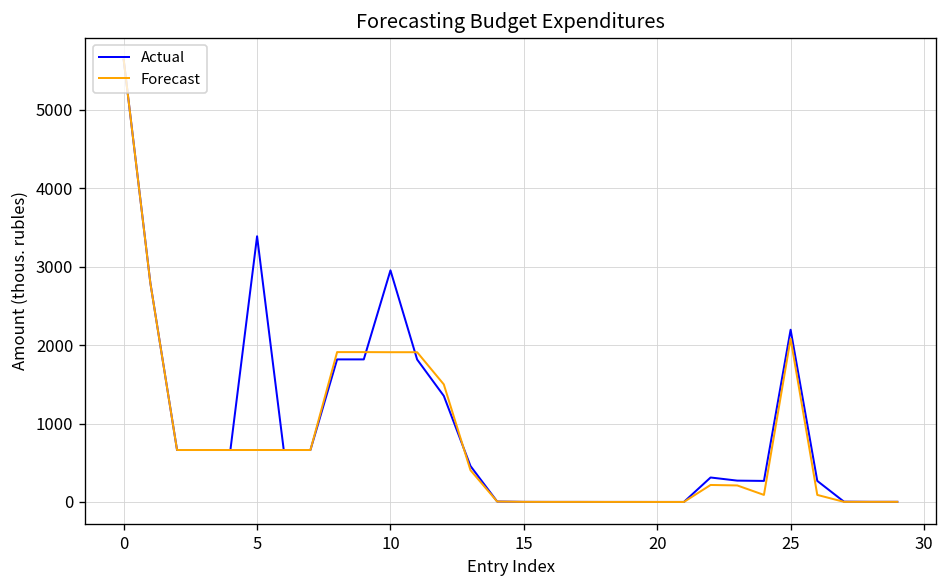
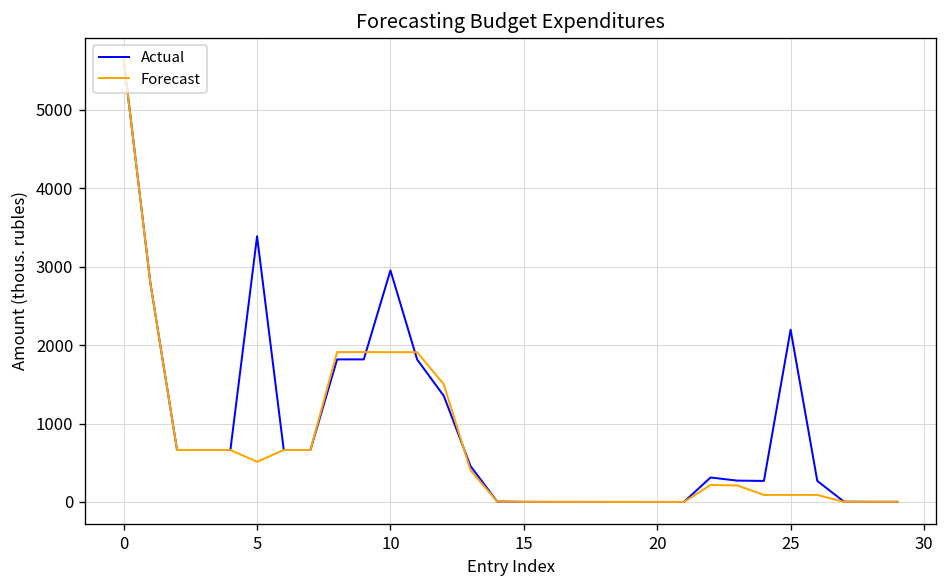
  {
    "Actual": {
      "5": 3400,
      "10": 3000,
      "25": 2200
    },
    "Forecast": {
-     "5": 700,
+     "5": 500,
      "10": 1900,
-     "25": 2100
+     "25": 100
    }
  }
